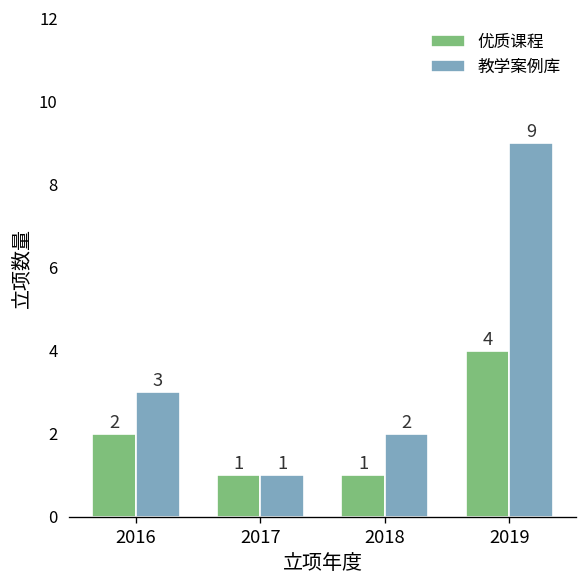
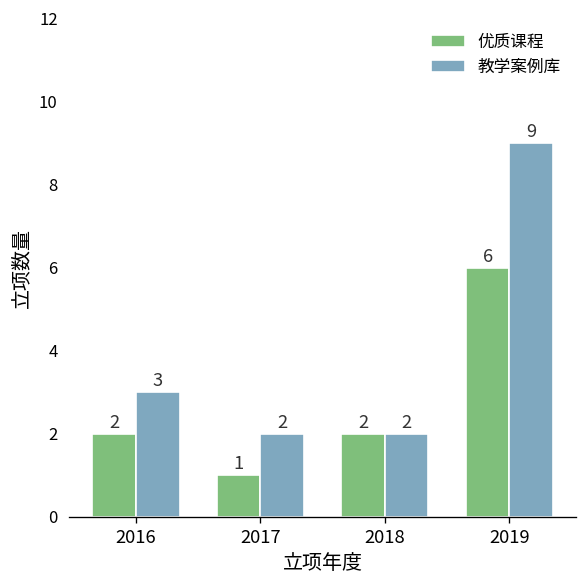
  {
    "优质课程": {
      "2016": 2,
      "2017": 1,
-     "2018": 1,
-     "2019": 4
+     "2018": 2,
+     "2019": 6
    },
    "教学案例库": {
      "2016": 3,
-     "2017": 1,
+     "2017": 2,
      "2018": 2,
      "2019": 9
    }
  }
